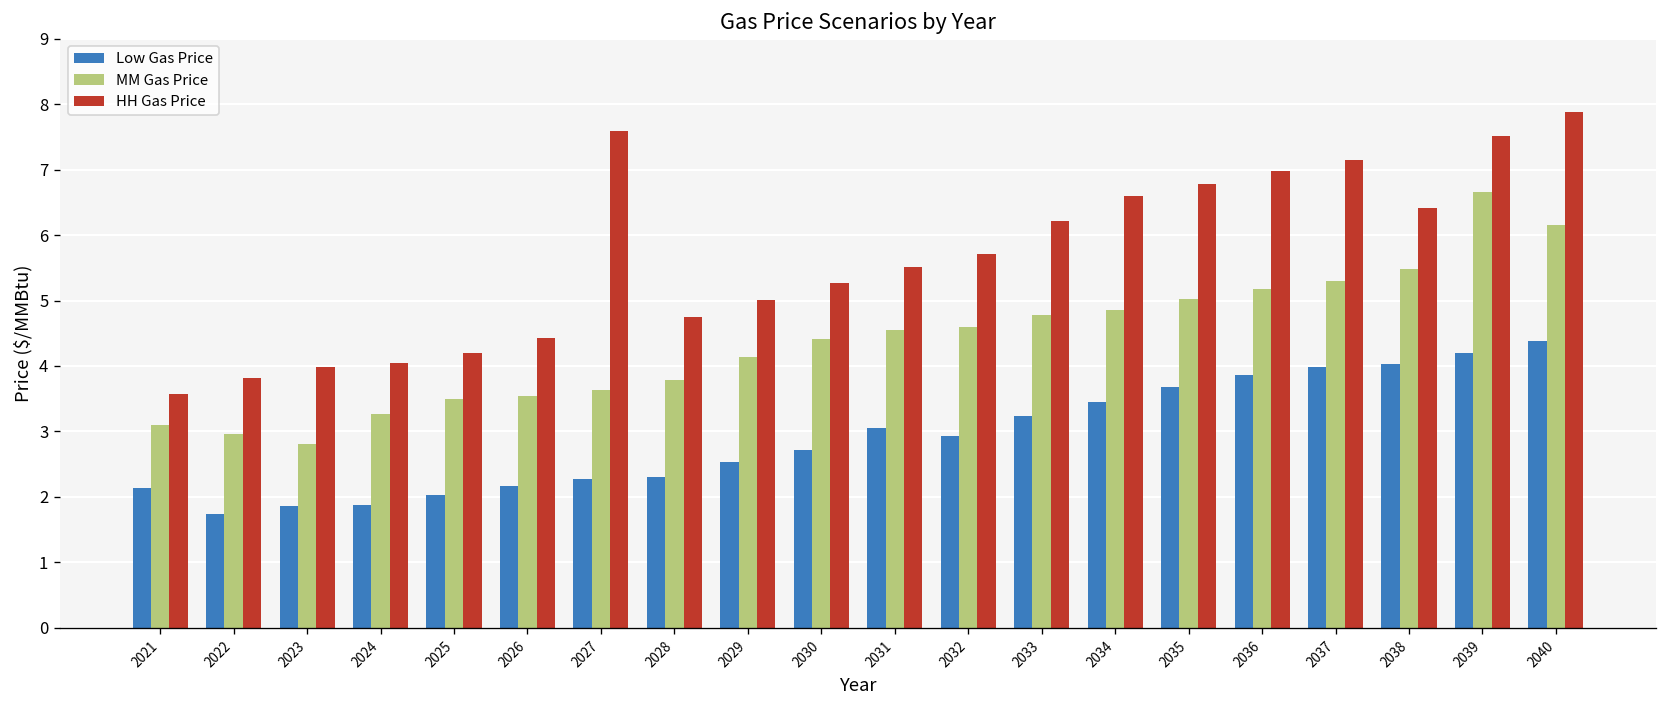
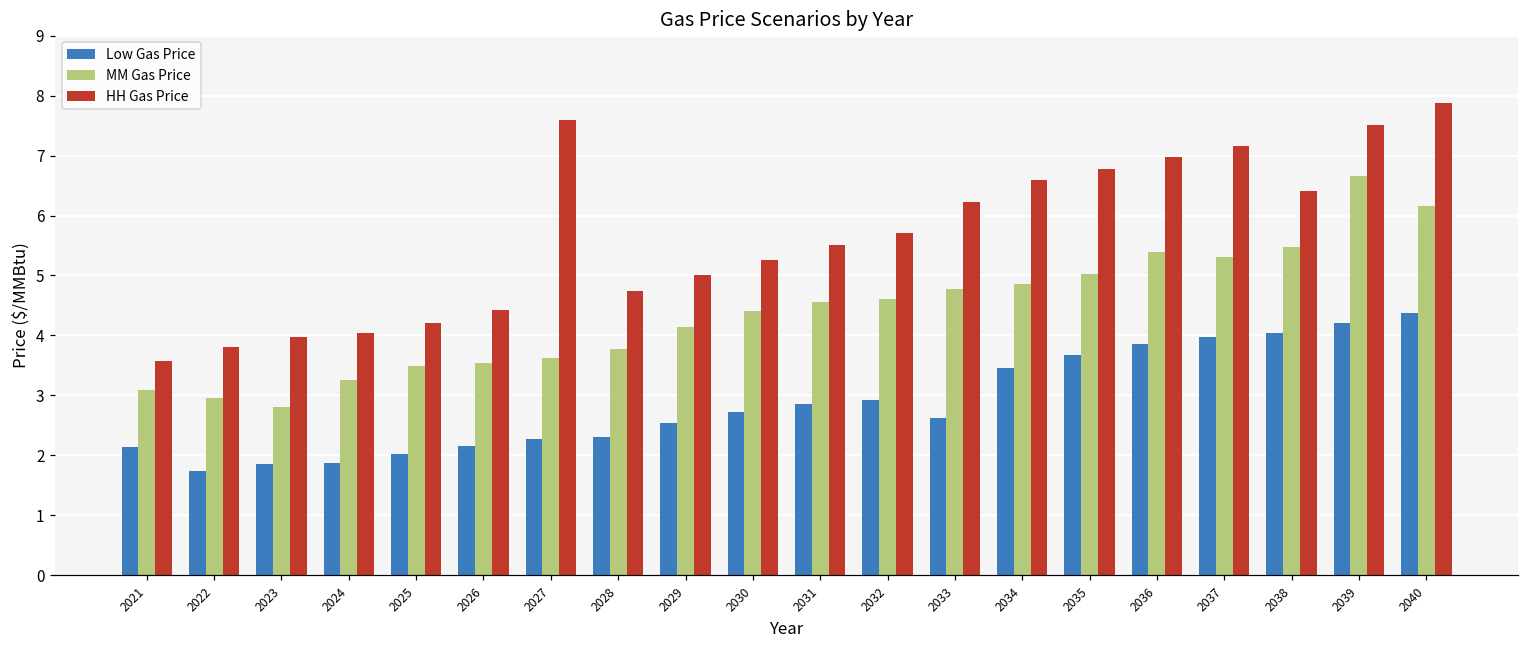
  {
    "Low Gas Price": {
      "2021": 2.1,
      "2022": 1.7,
      "2023": 1.9,
      "2024": 1.9,
      "2025": 2.0,
      "2026": 2.2,
      "2027": 2.3,
      "2028": 2.3,
      "2029": 2.5,
      "2030": 2.7,
-     "2031": 3.0,
+     "2031": 2.9,
      "2032": 2.9,
-     "2033": 3.2,
+     "2033": 2.6,
      "2034": 3.4,
      "2035": 3.7,
      "2036": 3.9,
      "2037": 4.0,
      "2038": 4.0,
      "2039": 4.2,
      "2040": 4.4
    },
    "MM Gas Price": {
      "2021": 3.1,
      "2022": 3.0,
      "2023": 2.8,
      "2024": 3.3,
      "2025": 3.5,
      "2026": 3.5,
      "2027": 3.6,
      "2028": 3.8,
      "2029": 4.1,
      "2030": 4.4,
      "2031": 4.6,
      "2032": 4.6,
      "2033": 4.8,
      "2034": 4.9,
      "2035": 5.0,
-     "2036": 5.2,
+     "2036": 5.4,
      "2037": 5.3,
      "2038": 5.5,
      "2039": 6.7,
      "2040": 6.2
    },
    "HH Gas Price": {
      "2021": 3.6,
      "2022": 3.8,
      "2023": 4.0,
      "2024": 4.0,
      "2025": 4.2,
      "2026": 4.4,
      "2027": 7.6,
      "2028": 4.7,
      "2029": 5.0,
      "2030": 5.3,
      "2031": 5.5,
      "2032": 5.7,
      "2033": 6.2,
      "2034": 6.6,
      "2035": 6.8,
      "2036": 7.0,
      "2037": 7.2,
      "2038": 6.4,
      "2039": 7.5,
      "2040": 7.9
    }
  }
